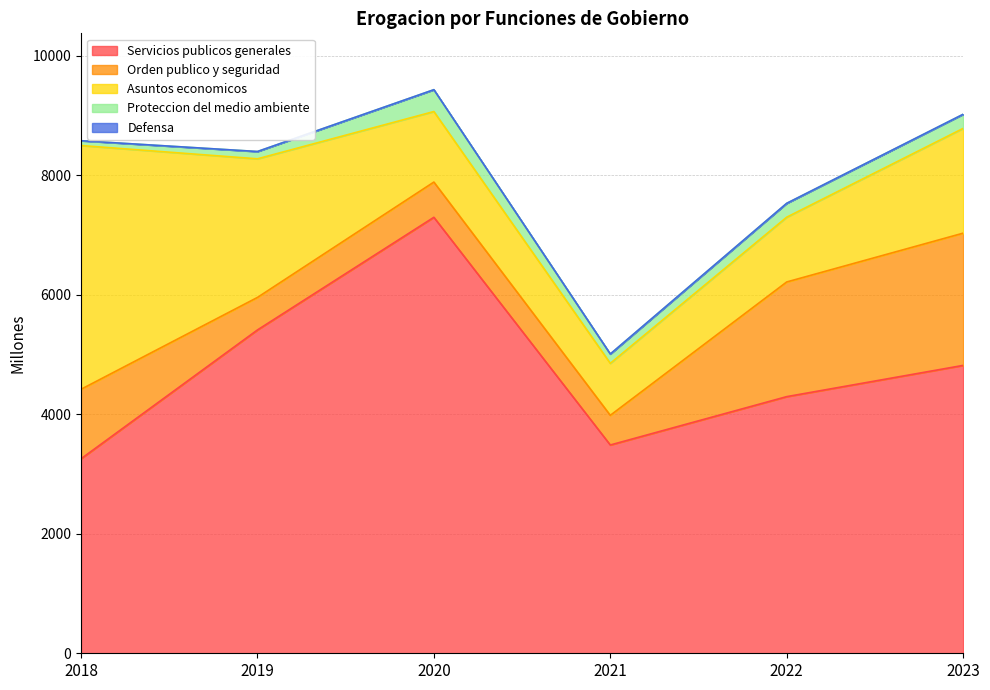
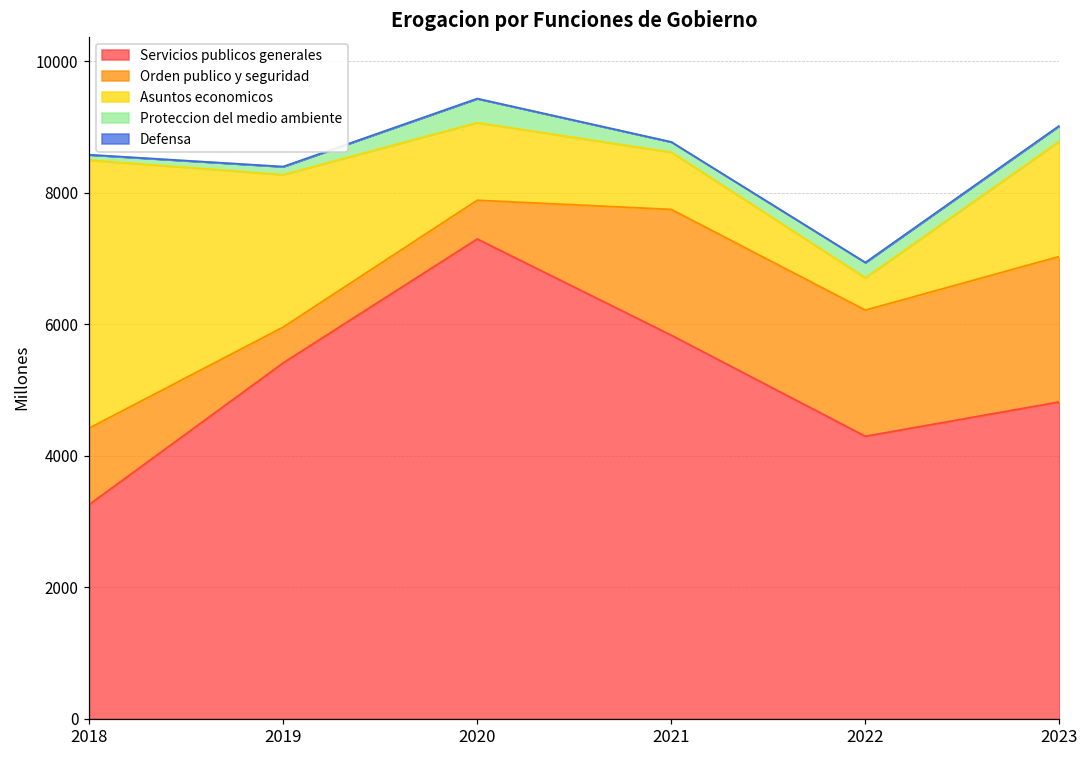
  {
    "Servicios publicos generales": {
      "2018": 3300,
      "2019": 5400,
      "2020": 7300,
-     "2021": 3500,
+     "2021": 5800,
      "2022": 4300,
      "2023": 4800
    },
    "Orden publico y seguridad": {
      "2018": 1200,
      "2019": 500,
      "2020": 600,
-     "2021": 500,
+     "2021": 1900,
      "2022": 1900,
      "2023": 2200
    },
    "Asuntos economicos": {
      "2018": 4100,
      "2019": 2300,
      "2020": 1200,
      "2021": 900,
-     "2022": 1100,
+     "2022": 500,
      "2023": 1800
    }
  }
